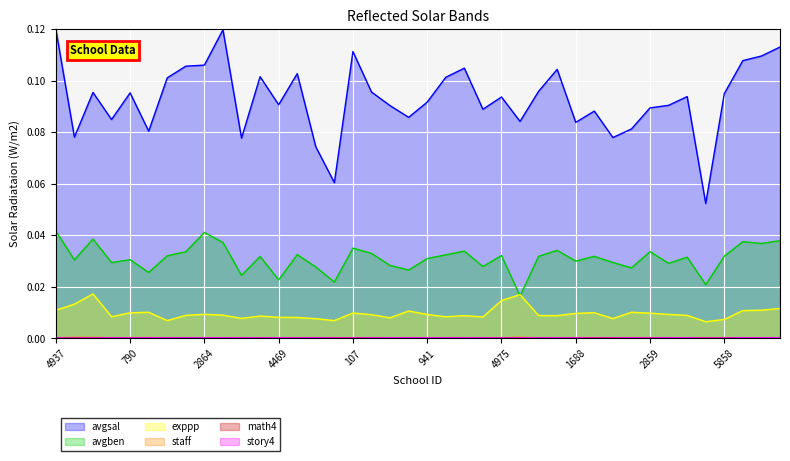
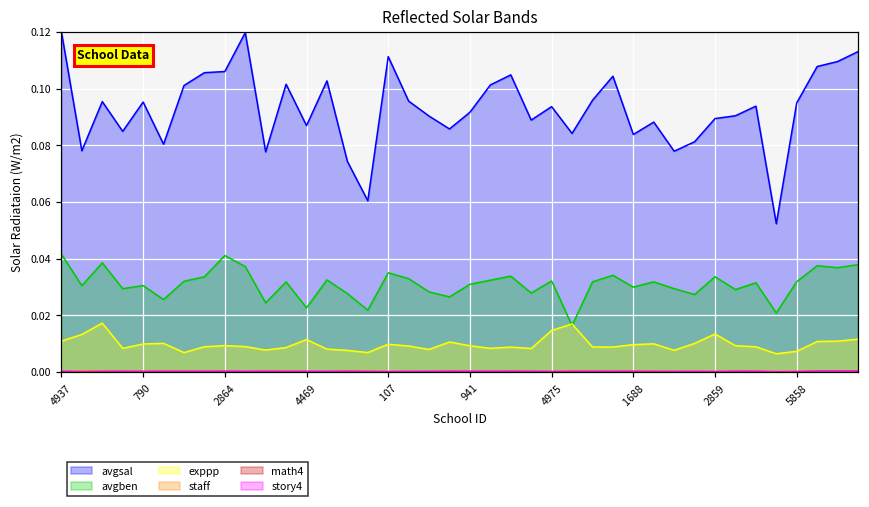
  {
    "avgsal": {
      "4937": 0.120,
      "790": 0.095,
      "2864": 0.106,
-     "4469": 0.091,
+     "4469": 0.087,
      "107": 0.111,
      "941": 0.092,
      "4975": 0.094,
      "1688": 0.084,
      "2859": 0.089,
      "5858": 0.095
    },
    "avgben": {
      "4937": 0.042,
      "790": 0.031,
      "2864": 0.041,
      "4469": 0.023,
      "107": 0.035,
      "941": 0.031,
      "4975": 0.032,
      "1688": 0.030,
      "2859": 0.034,
      "5858": 0.032
    },
    "exppp": {
      "4937": 0.011,
      "790": 0.010,
      "2864": 0.009,
-     "4469": 0.008,
+     "4469": 0.011,
      "107": 0.010,
      "941": 0.009,
      "4975": 0.015,
      "1688": 0.010,
-     "2859": 0.010,
+     "2859": 0.013,
      "5858": 0.007
    },
    "story4": {
      "4937": 0.000,
      "790": 0.000,
      "2864": 0.000,
      "4469": 0.000,
      "107": 0.000,
      "941": 0.000,
      "4975": 0.000,
      "1688": 0.000,
      "2859": 0.000,
      "5858": 0.000
    }
  }
